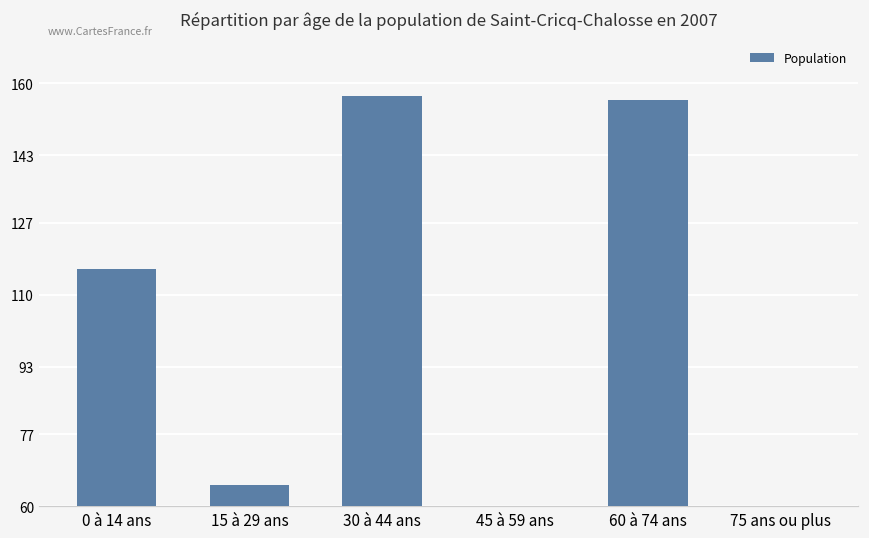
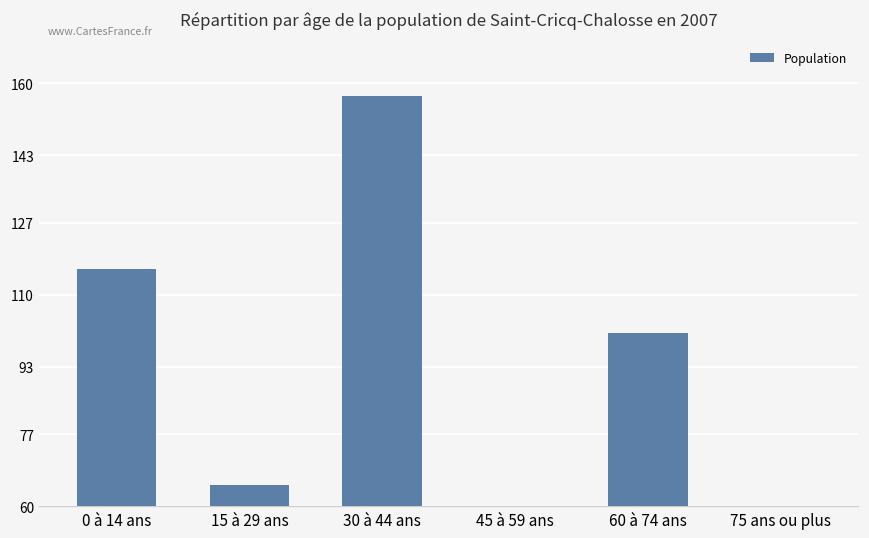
  {
    "0 à 14 ans": 116,
    "15 à 29 ans": 65,
    "30 à 44 ans": 157,
-   "60 à 74 ans": 156
+   "60 à 74 ans": 101
  }
